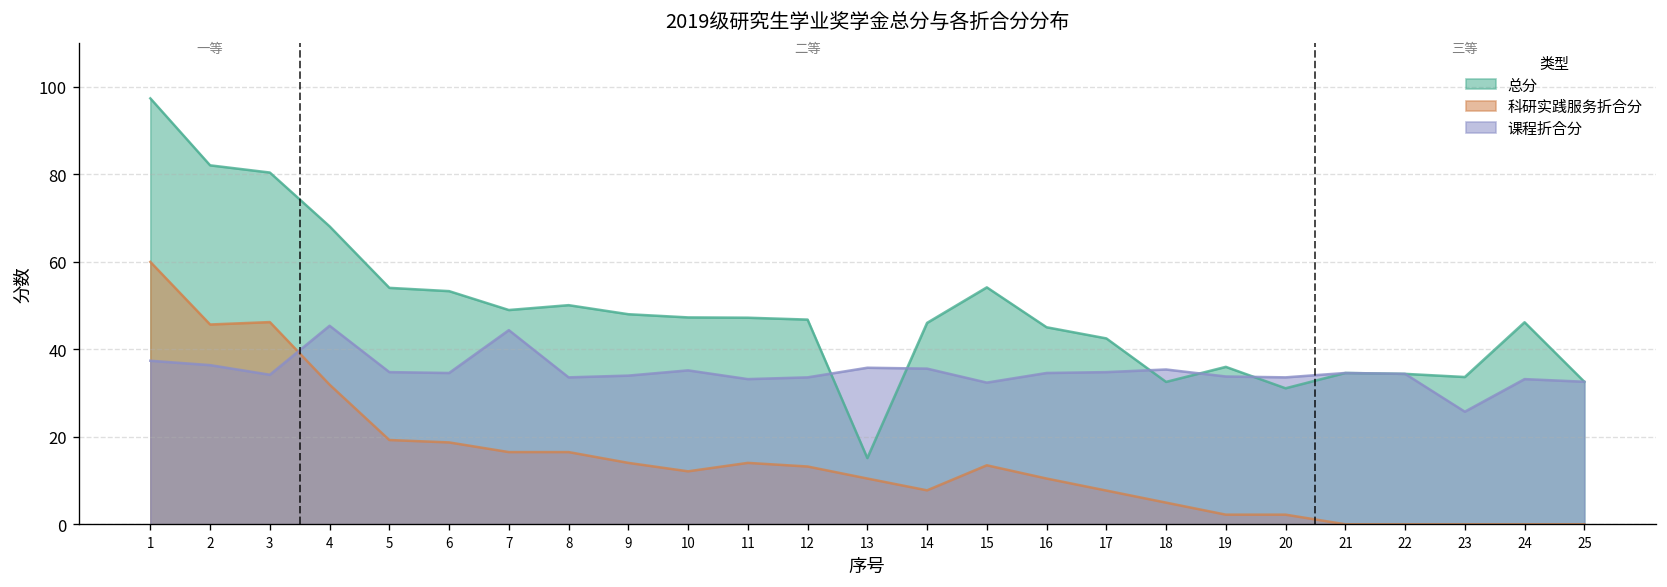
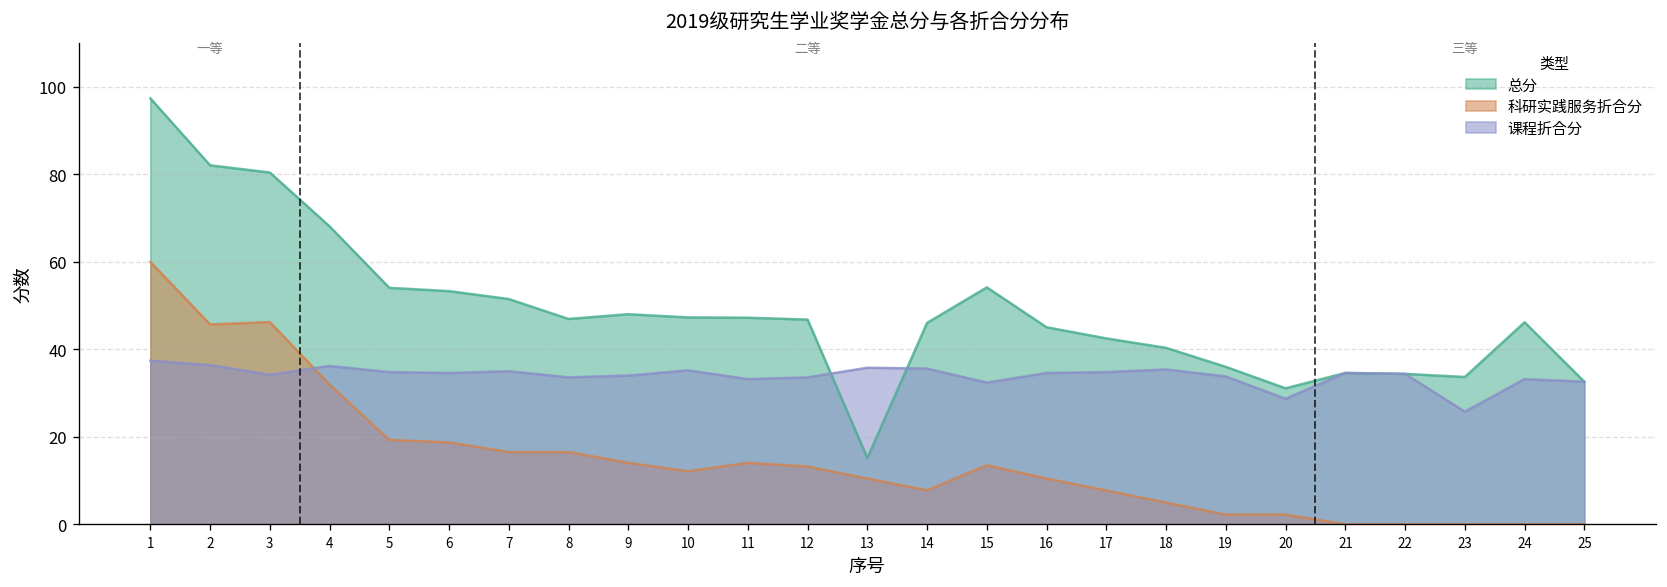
  {
    "总分": {
      "1": 97,
      "2": 82,
      "3": 80,
      "4": 68,
      "5": 54,
      "6": 53,
-     "7": 49,
-     "8": 50,
+     "7": 52,
+     "8": 47,
      "9": 48,
      "10": 47,
      "11": 47,
      "12": 47,
      "13": 15,
      "14": 46,
      "15": 54,
      "16": 45,
      "17": 43,
-     "18": 33,
+     "18": 40,
      "19": 36,
      "20": 31,
      "23": 34,
      "24": 46
    },
    "科研实践服务折合分": {
      "1": 60,
      "2": 46,
      "3": 46,
      "4": 32,
      "5": 19,
      "6": 19,
      "7": 17,
      "8": 17,
      "9": 14,
      "10": 12,
      "11": 14,
      "12": 13,
      "13": 10,
      "14": 8,
      "15": 13,
      "16": 10,
      "17": 8,
      "18": 5,
      "19": 2,
      "20": 2,
      "21": 0,
      "22": 0,
      "23": 0,
      "24": 0,
      "25": 0
    },
    "课程折合分": {
      "1": 37,
      "2": 36,
      "3": 34,
-     "4": 45,
+     "4": 36,
      "5": 35,
      "6": 35,
-     "7": 44,
+     "7": 35,
      "8": 34,
      "9": 34,
      "10": 35,
      "11": 33,
      "12": 34,
      "13": 36,
      "14": 36,
      "15": 32,
      "16": 35,
      "17": 35,
      "18": 35,
      "19": 34,
-     "20": 34,
+     "20": 29,
      "23": 26,
      "24": 33
    }
  }
